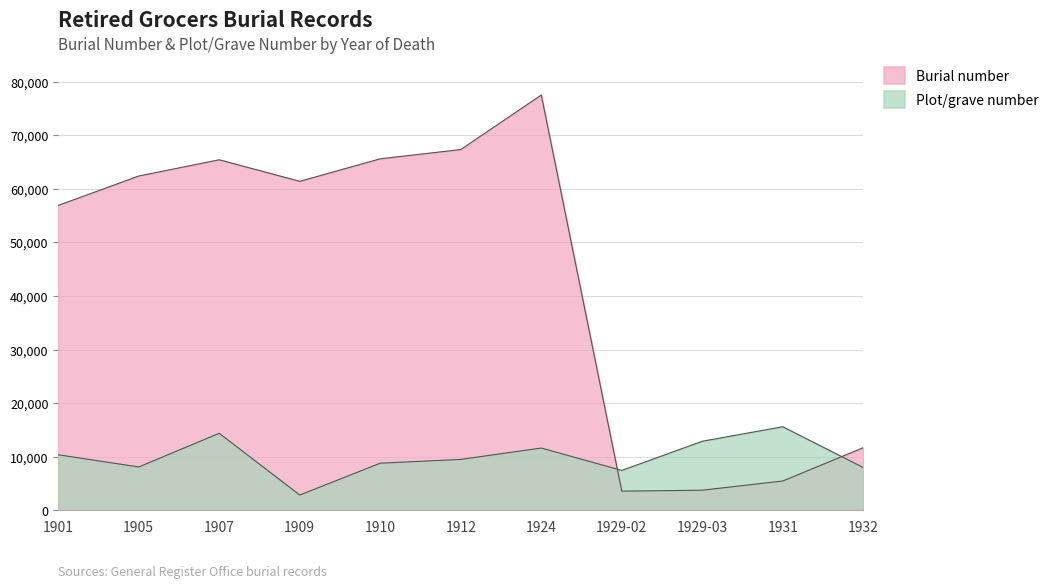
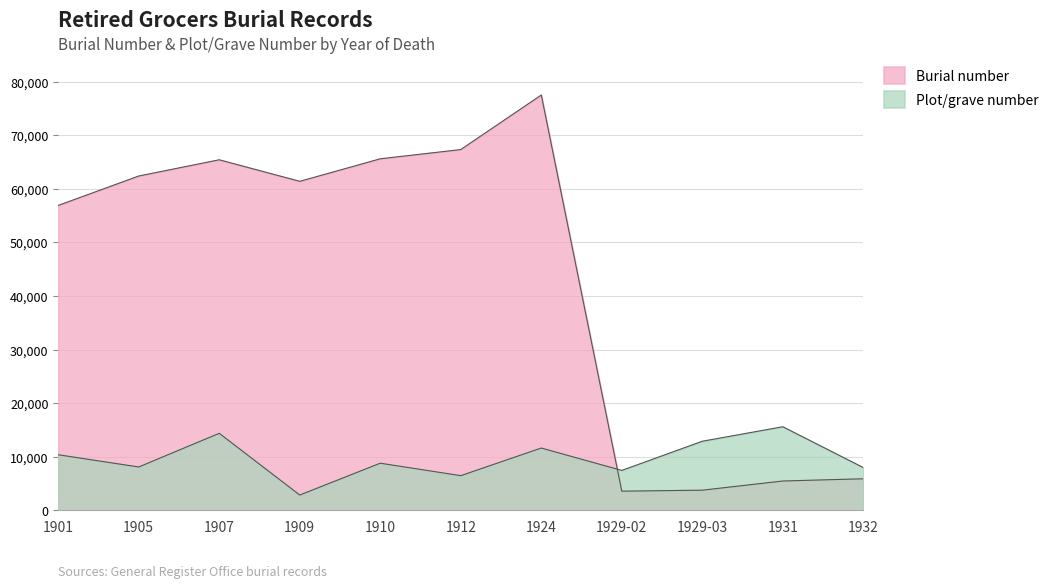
  {
    "Burial number": {
      "1901": "57,000",
      "1905": "62,000",
      "1907": "65,000",
      "1909": "61,000",
      "1910": "66,000",
      "1912": "67,000",
      "1924": "78,000",
      "1929-02": "4,000",
      "1929-03": "4,000",
      "1931": "5,000",
-     "1932": "12,000"
+     "1932": "6,000"
    },
    "Plot/grave number": {
      "1901": "10,000",
      "1905": "8,000",
      "1907": "14,000",
      "1909": "3,000",
      "1910": "9,000",
-     "1912": "10,000",
+     "1912": "6,000",
      "1924": "12,000",
      "1929-02": "7,000",
      "1929-03": "13,000",
      "1931": "16,000",
      "1932": "8,000"
    }
  }
